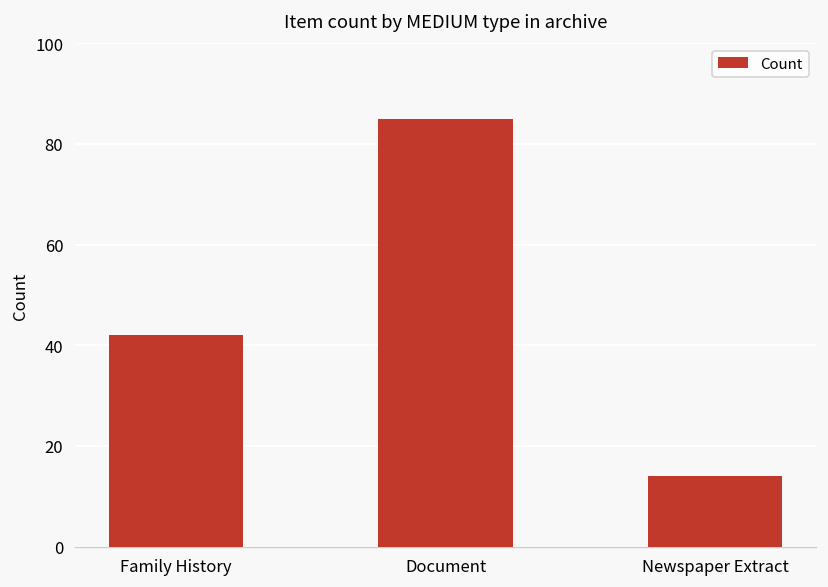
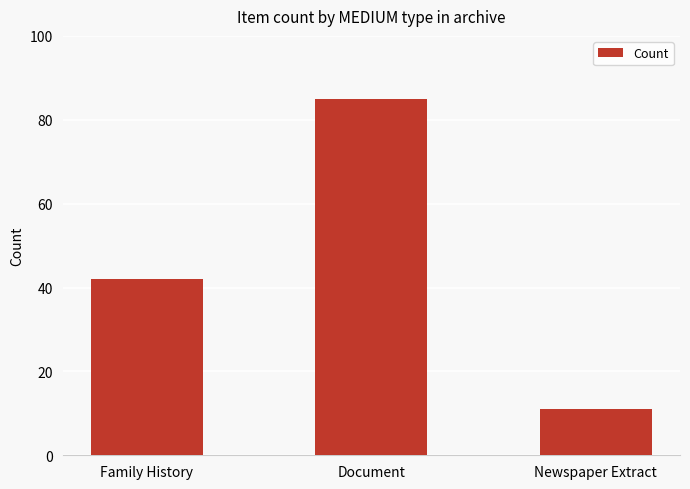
  {
    "Family History": 42,
    "Document": 85,
-   "Newspaper Extract": 14
+   "Newspaper Extract": 11
  }
